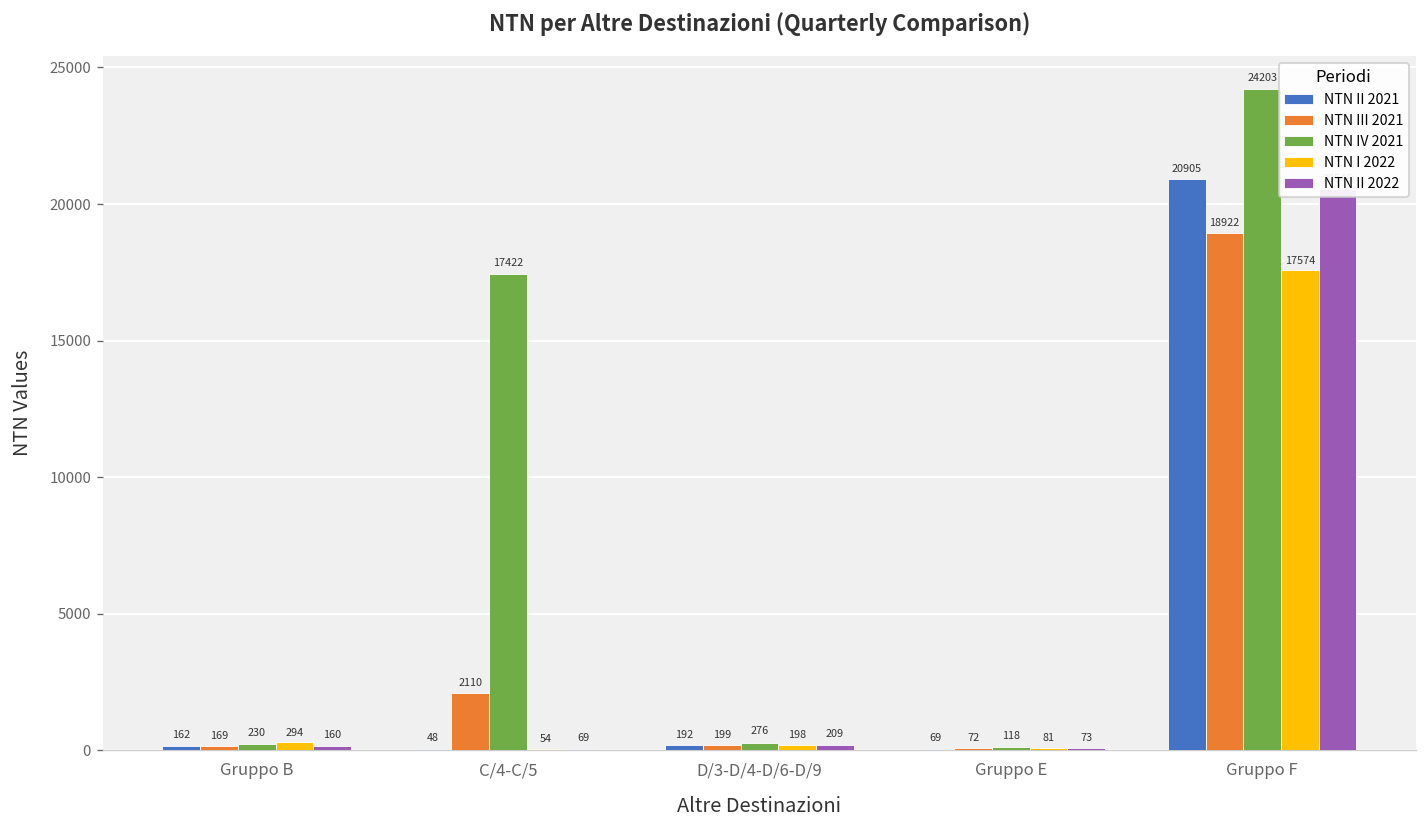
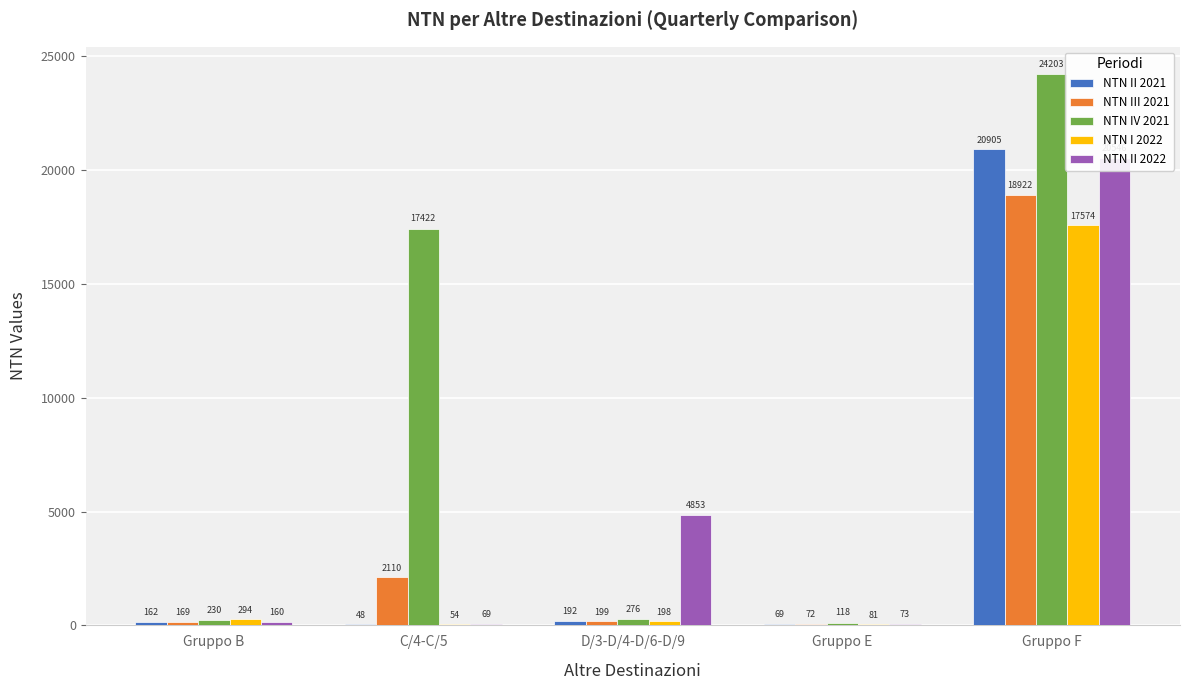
  {
    "NTN II 2021": {
      "Gruppo B": 162,
      "C/4-C/5": 48,
      "D/3-D/4-D/6-D/9": 192,
      "Gruppo E": 69,
      "Gruppo F": 20905
    },
    "NTN III 2021": {
      "Gruppo B": 169,
      "C/4-C/5": 2110,
      "D/3-D/4-D/6-D/9": 199,
      "Gruppo E": 72,
      "Gruppo F": 18922
    },
    "NTN IV 2021": {
      "Gruppo B": 230,
      "C/4-C/5": 17422,
      "D/3-D/4-D/6-D/9": 276,
      "Gruppo E": 118,
      "Gruppo F": 24203
    },
    "NTN I 2022": {
      "Gruppo B": 294,
      "C/4-C/5": 54,
      "D/3-D/4-D/6-D/9": 198,
      "Gruppo E": 81,
      "Gruppo F": 17574
    },
    "NTN II 2022": {
      "Gruppo B": 160,
      "C/4-C/5": 69,
-     "D/3-D/4-D/6-D/9": 209,
+     "D/3-D/4-D/6-D/9": 4853,
      "Gruppo E": 73
    }
  }
